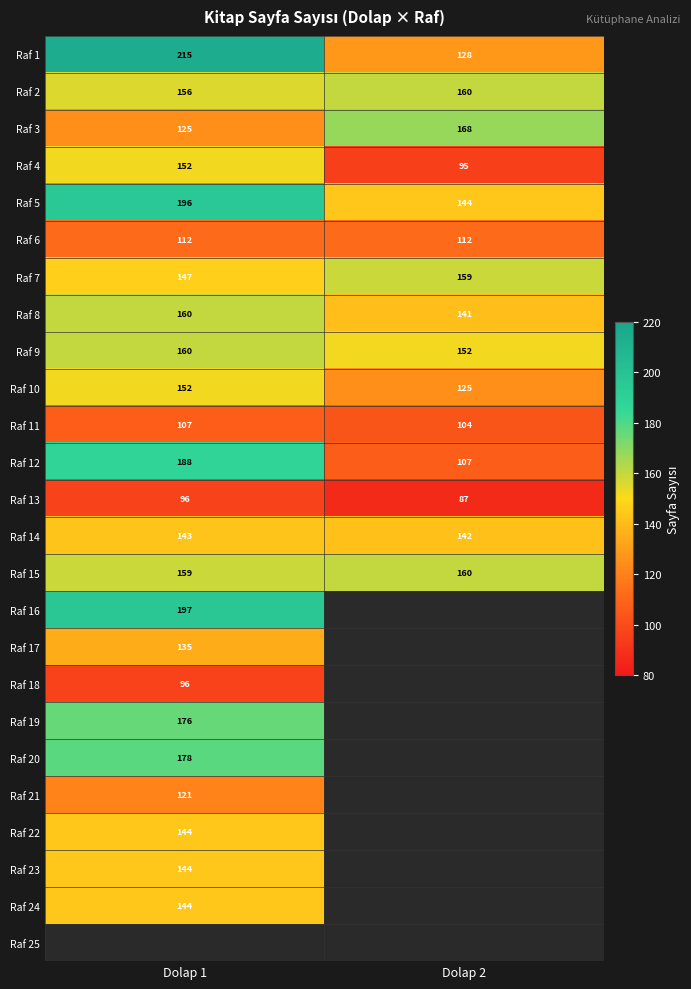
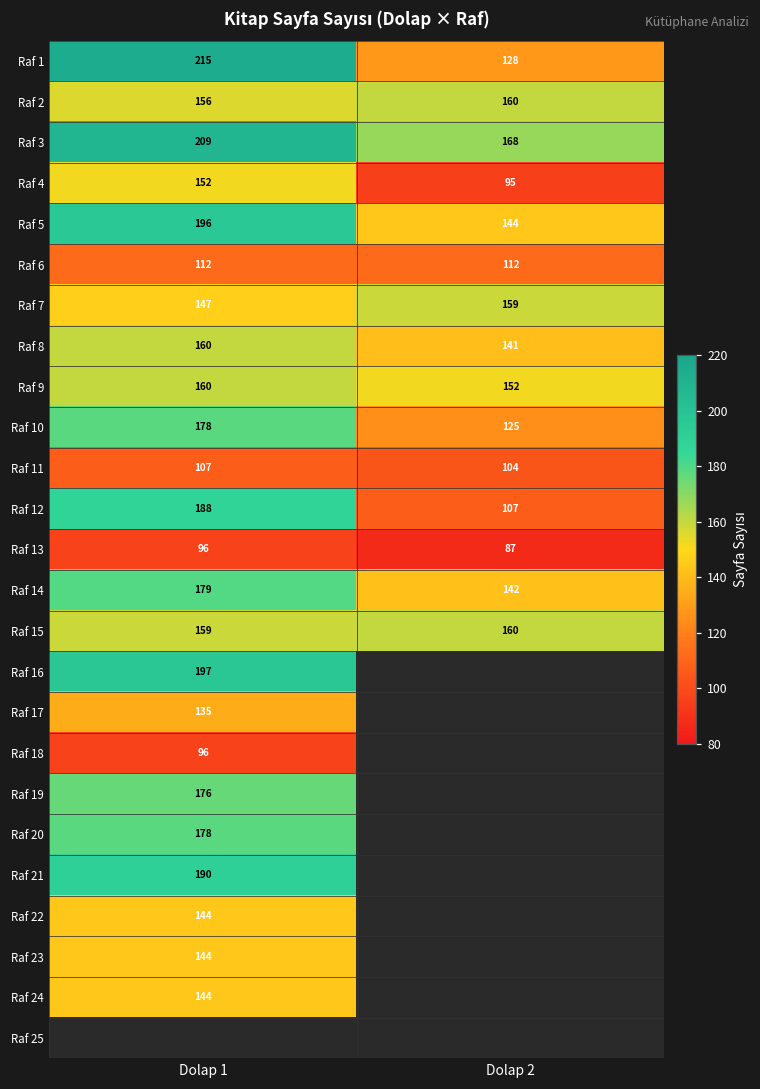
  {
    "Raf 1": {
      "Dolap 1": 215,
      "Dolap 2": 128
    },
    "Raf 2": {
      "Dolap 1": 156,
      "Dolap 2": 160
    },
    "Raf 3": {
-     "Dolap 1": 125,
+     "Dolap 1": 209,
      "Dolap 2": 168
    },
    "Raf 4": {
      "Dolap 1": 152,
      "Dolap 2": 95
    },
    "Raf 5": {
      "Dolap 1": 196,
      "Dolap 2": 144
    },
    "Raf 6": {
      "Dolap 1": 112,
      "Dolap 2": 112
    },
    "Raf 7": {
      "Dolap 1": 147,
      "Dolap 2": 159
    },
    "Raf 8": {
      "Dolap 1": 160,
      "Dolap 2": 141
    },
    "Raf 9": {
      "Dolap 1": 160,
      "Dolap 2": 152
    },
    "Raf 10": {
-     "Dolap 1": 152,
+     "Dolap 1": 178,
      "Dolap 2": 125
    },
    "Raf 11": {
      "Dolap 1": 107,
      "Dolap 2": 104
    },
    "Raf 12": {
      "Dolap 1": 188,
      "Dolap 2": 107
    },
    "Raf 13": {
      "Dolap 1": 96,
      "Dolap 2": 87
    },
    "Raf 14": {
-     "Dolap 1": 143,
+     "Dolap 1": 179,
      "Dolap 2": 142
    },
    "Raf 15": {
      "Dolap 1": 159,
      "Dolap 2": 160
    },
    "Raf 16": {
      "Dolap 1": 197
    },
    "Raf 17": {
      "Dolap 1": 135
    },
    "Raf 18": {
      "Dolap 1": 96
    },
    "Raf 19": {
      "Dolap 1": 176
    },
    "Raf 20": {
      "Dolap 1": 178
    },
    "Raf 21": {
-     "Dolap 1": 121
+     "Dolap 1": 190
    },
    "Raf 22": {
      "Dolap 1": 144
    },
    "Raf 23": {
      "Dolap 1": 144
    },
    "Raf 24": {
      "Dolap 1": 144
    }
  }
